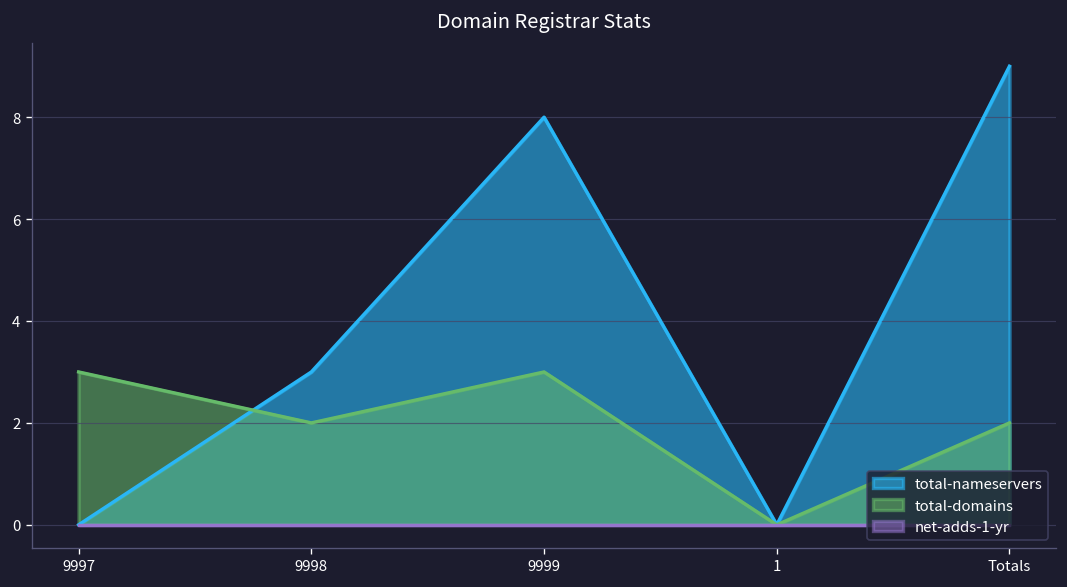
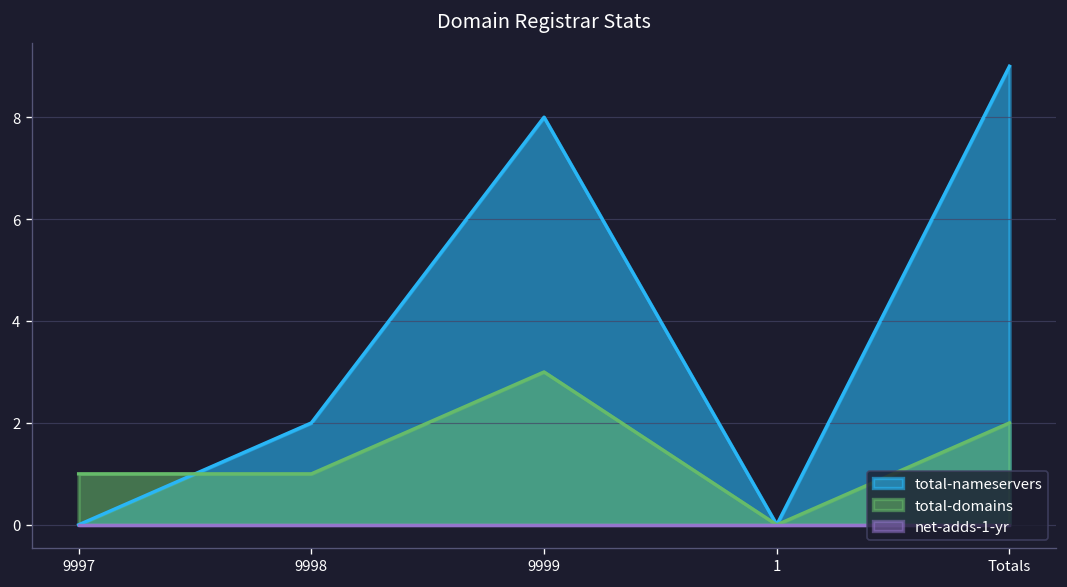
  {
    "total-nameservers": {
-     "9998": 3,
+     "9998": 2,
      "9999": 8,
      "Totals": 9
    },
    "total-domains": {
-     "9997": 3,
-     "9998": 2,
+     "9997": 1,
+     "9998": 1,
      "9999": 3,
      "Totals": 2
    },
    "net-adds-1-yr": {
      "9998": 0,
      "9999": 0
    }
  }
